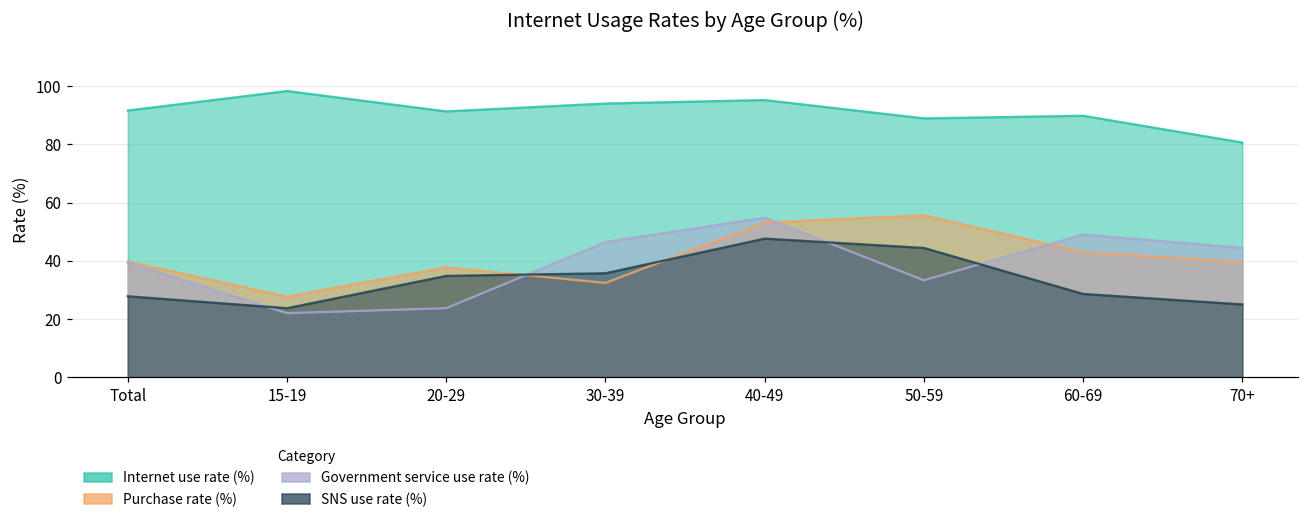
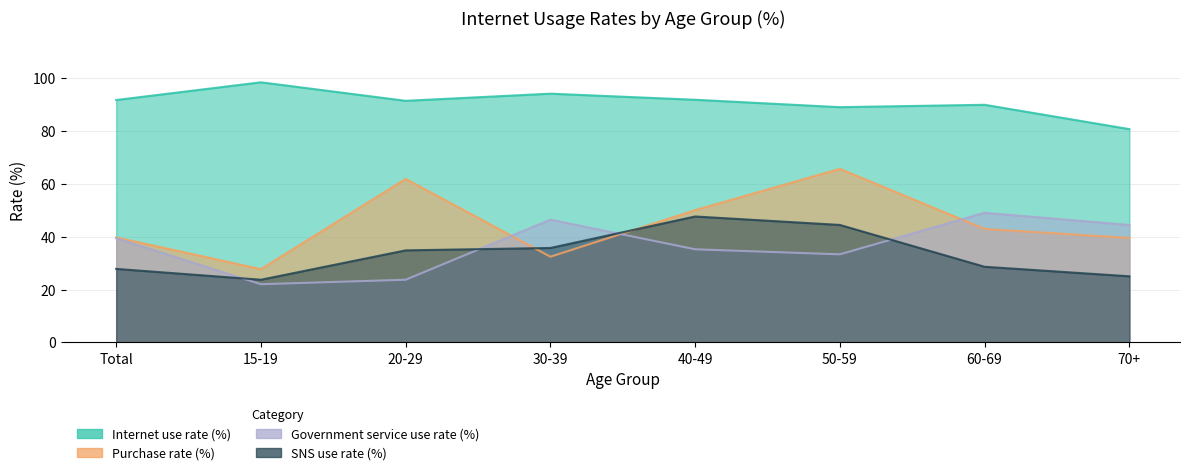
  {
    "Internet use rate (%)": {
      "Total": 92,
      "15-19": 98,
      "20-29": 91,
      "30-39": 94,
-     "40-49": 95,
+     "40-49": 92,
      "50-59": 89,
      "60-69": 90,
      "70+": 81
    },
    "Purchase rate (%)": {
      "15-19": 28,
-     "20-29": 38,
+     "20-29": 62,
      "30-39": 32,
-     "40-49": 53,
-     "50-59": 56,
+     "40-49": 50,
+     "50-59": 66,
      "60-69": 43,
      "70+": 40
    },
    "Government service use rate (%)": {
      "15-19": 22,
      "20-29": 24,
      "30-39": 46,
-     "40-49": 55,
+     "40-49": 35,
      "50-59": 33,
      "60-69": 49,
      "70+": 44
    },
    "SNS use rate (%)": {
      "Total": 28,
      "15-19": 24,
      "20-29": 35,
      "30-39": 36,
      "40-49": 48,
      "50-59": 44,
      "60-69": 29,
      "70+": 25
    }
  }
